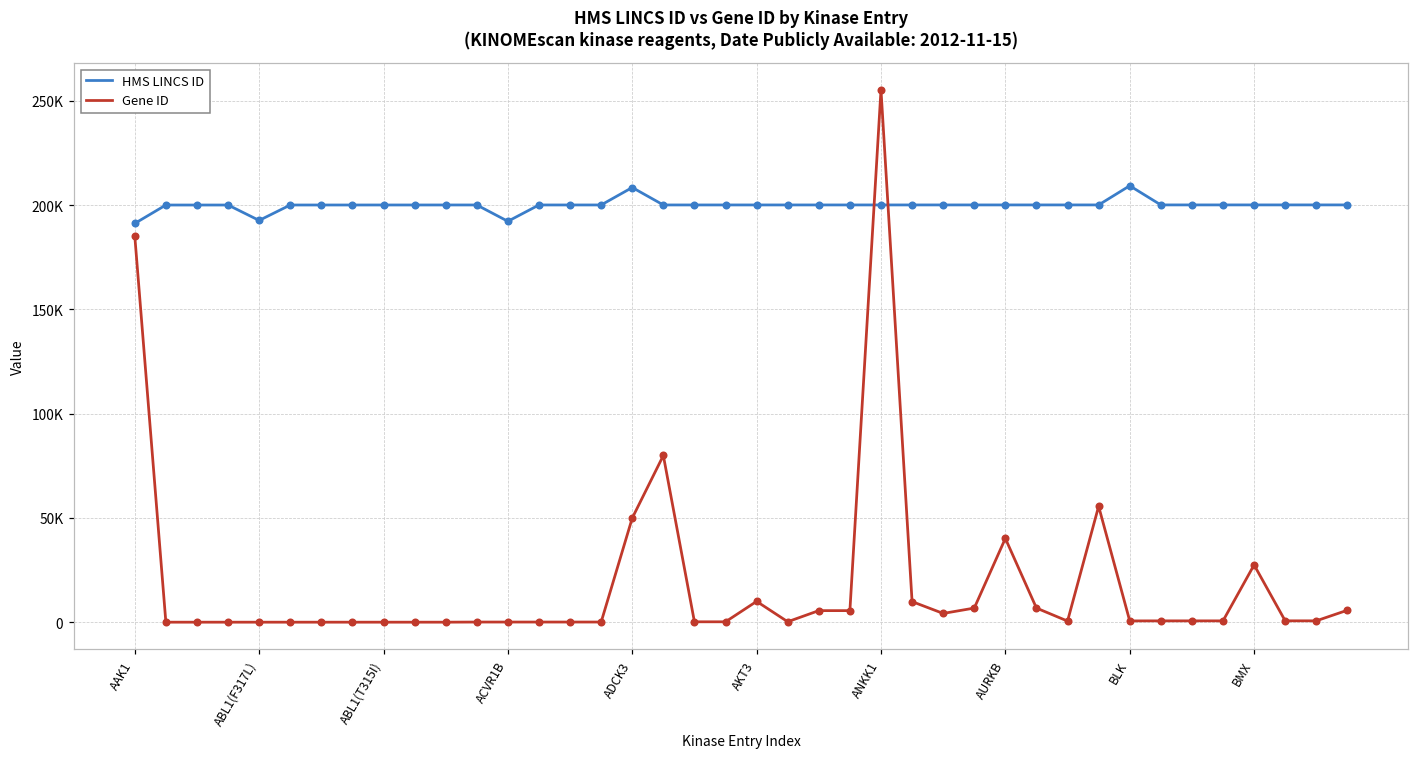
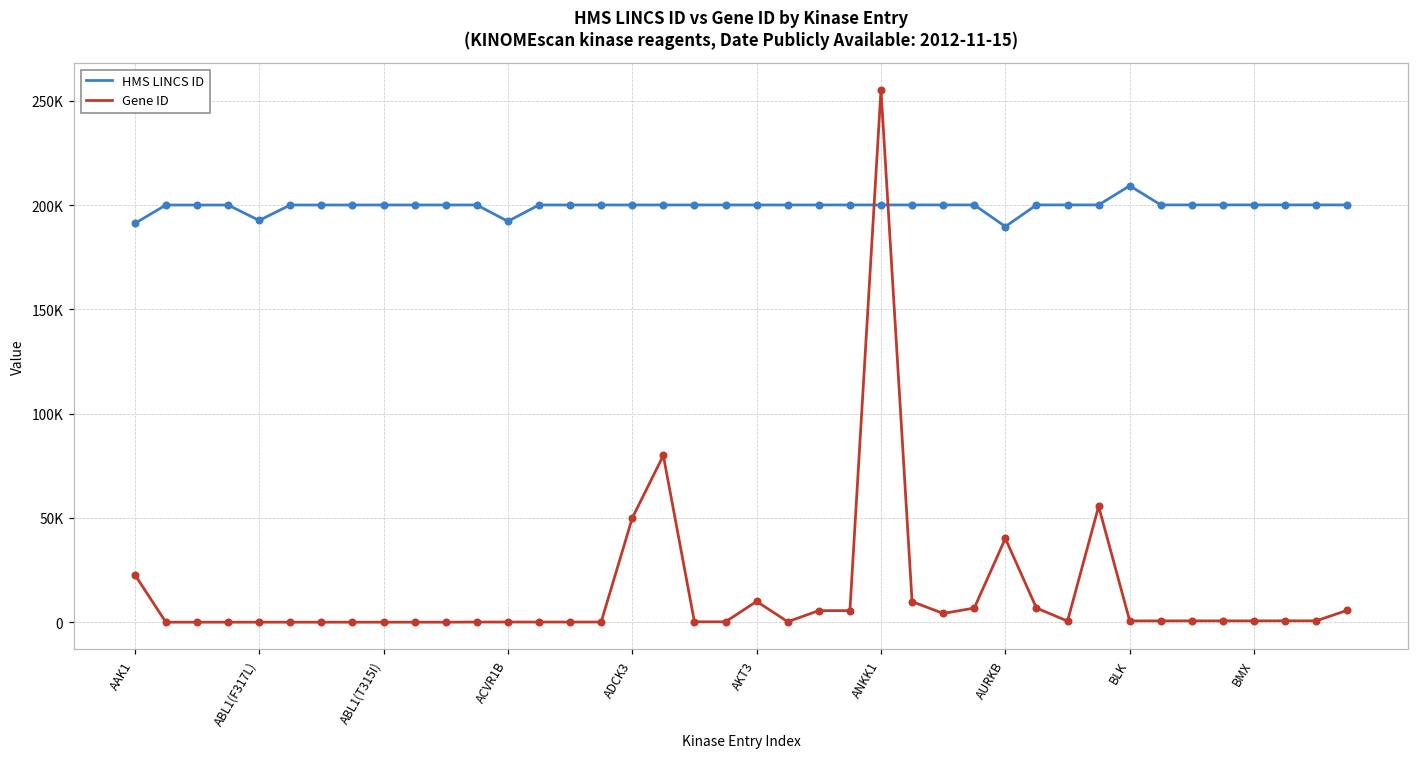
  {
    "HMS LINCS ID": {
      "AAK1": 191000,
      "ABL1(F317L)": 193000,
      "ABL1(T315I)": 200000,
      "ACVR1B": 192000,
-     "ADCK3": 208000,
+     "ADCK3": 200000,
      "AKT3": 200000,
      "ANKK1": 200000,
-     "AURKB": 200000,
+     "AURKB": 190000,
      "BLK": 209000,
      "BMX": 200000
    },
    "Gene ID": {
-     "AAK1": 185000,
+     "AAK1": 23000,
      "ABL1(F317L)": 0,
      "ABL1(T315I)": 0,
      "ACVR1B": 0,
      "ADCK3": 50000,
      "AKT3": 10000,
      "ANKK1": 255000,
      "AURKB": 40000,
      "BLK": 1000,
-     "BMX": 27000
+     "BMX": 1000
    }
  }
